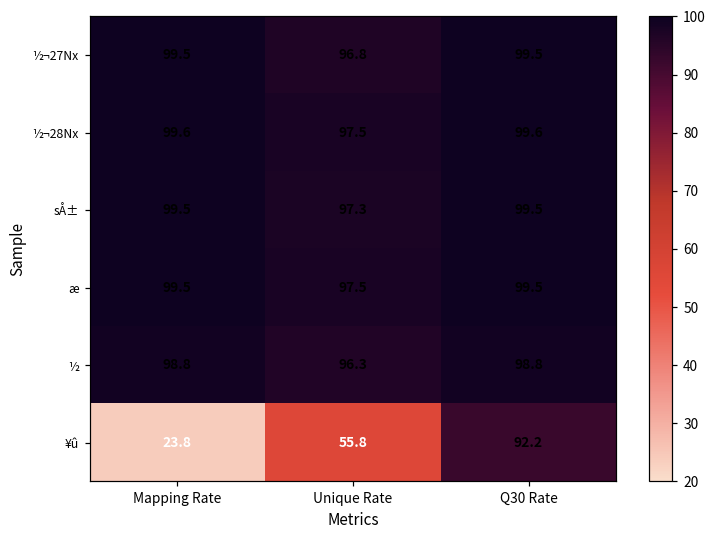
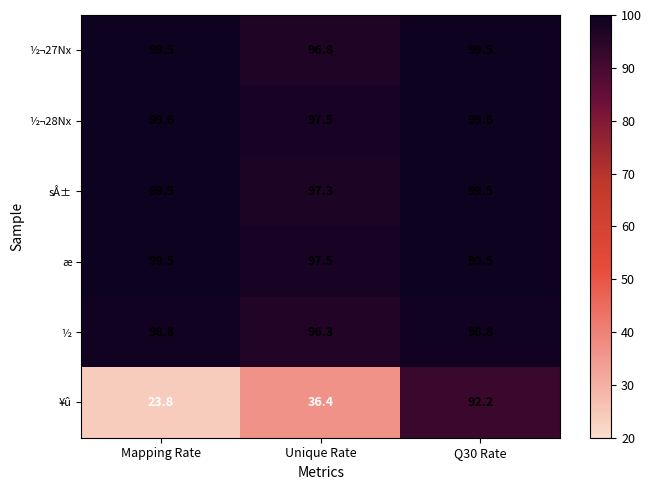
  {
    "¥û": {
      "Mapping Rate": 23.8,
-     "Unique Rate": 55.8,
+     "Unique Rate": 36.4,
      "Q30 Rate": 92.2
    }
  }
